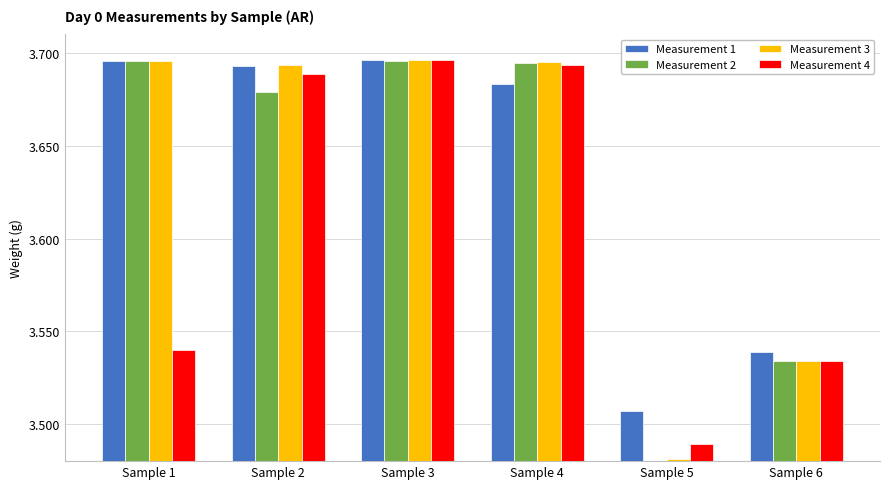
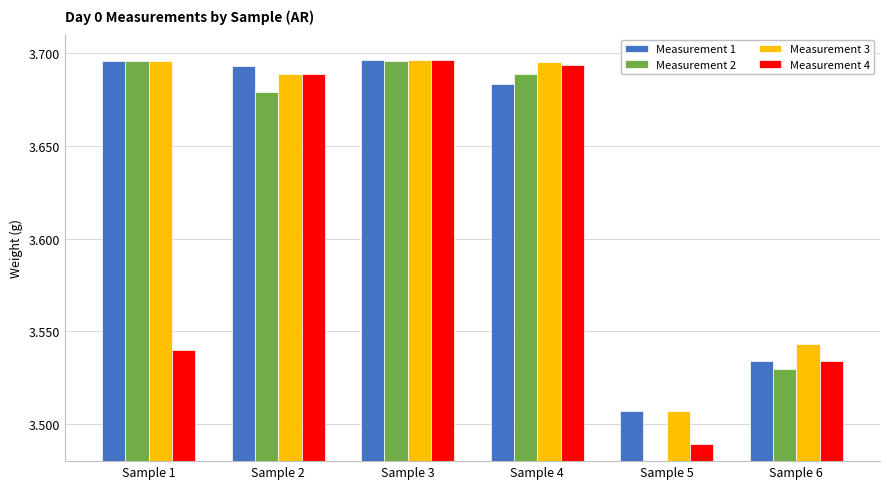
  {
    "Measurement 1": {
      "Sample 1": 3.696,
      "Sample 2": 3.693,
      "Sample 3": 3.696,
      "Sample 4": 3.683,
      "Sample 5": 3.507,
-     "Sample 6": 3.539
+     "Sample 6": 3.534
    },
    "Measurement 2": {
      "Sample 1": 3.696,
      "Sample 2": 3.679,
      "Sample 3": 3.696,
-     "Sample 4": 3.694,
-     "Sample 6": 3.534
+     "Sample 4": 3.689,
+     "Sample 6": 3.530
    },
    "Measurement 3": {
      "Sample 1": 3.696,
-     "Sample 2": 3.693,
+     "Sample 2": 3.689,
      "Sample 3": 3.696,
      "Sample 4": 3.695,
-     "Sample 5": 3.481,
-     "Sample 6": 3.534
+     "Sample 5": 3.507,
+     "Sample 6": 3.543
    },
    "Measurement 4": {
      "Sample 1": 3.540,
      "Sample 2": 3.689,
      "Sample 3": 3.696,
      "Sample 4": 3.693,
      "Sample 5": 3.489,
      "Sample 6": 3.534
    }
  }
